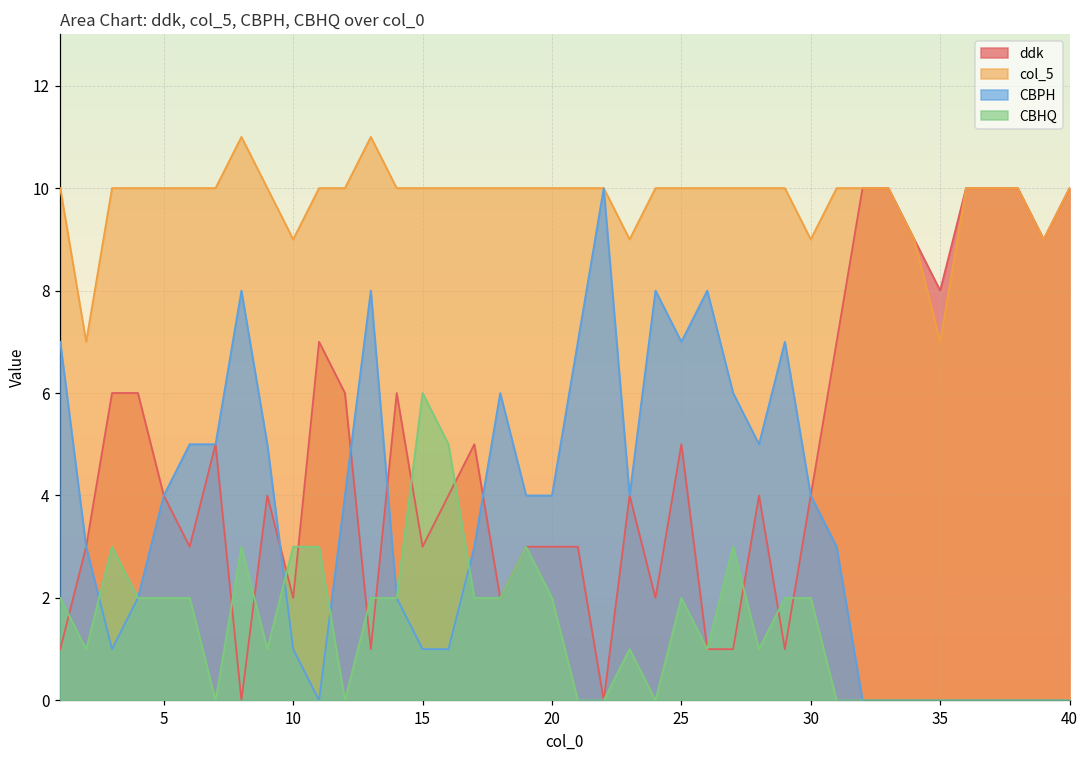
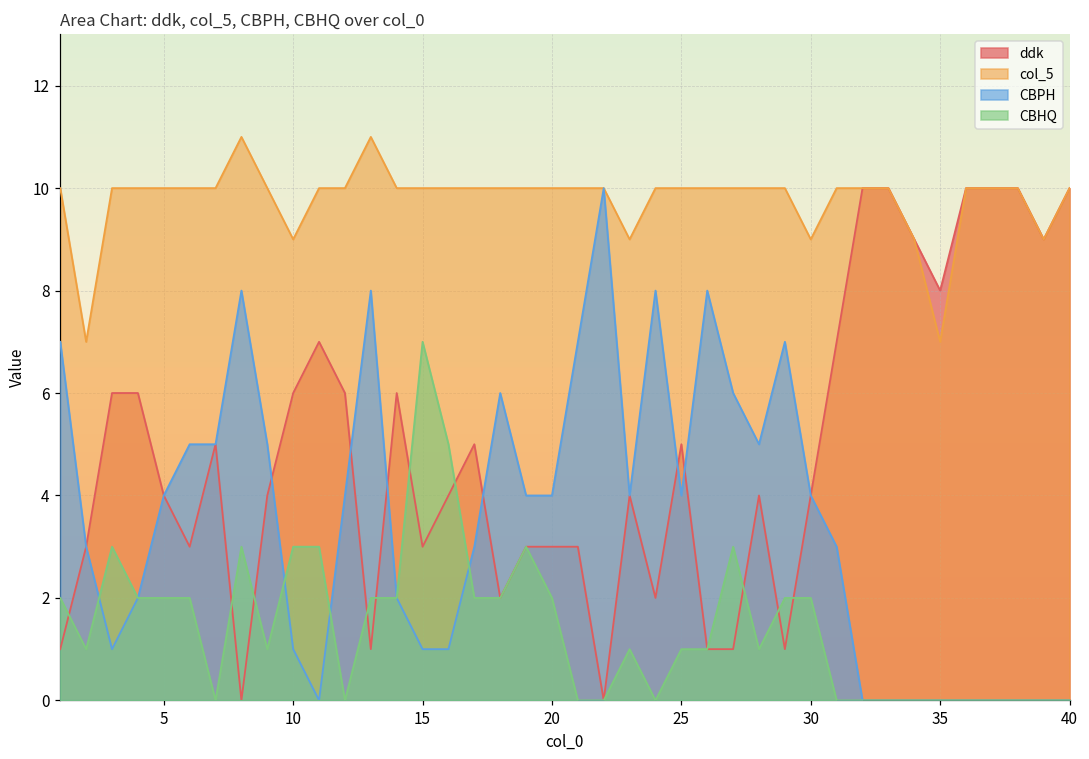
  {
    "ddk": {
-     "10": 2,
+     "10": 6,
      "15": 3,
      "20": 3,
      "25": 5,
      "35": 8
    },
    "col_5": {
      "5": 10,
      "10": 9,
      "15": 10,
      "20": 10,
      "25": 10,
      "30": 9,
      "35": 7
    },
    "CBPH": {
      "10": 1,
      "15": 1,
      "20": 4,
-     "25": 7
+     "25": 4
    },
    "CBHQ": {
      "5": 2,
      "10": 3,
-     "15": 6,
+     "15": 7,
      "20": 2,
-     "25": 2,
+     "25": 1,
      "30": 2
    }
  }
